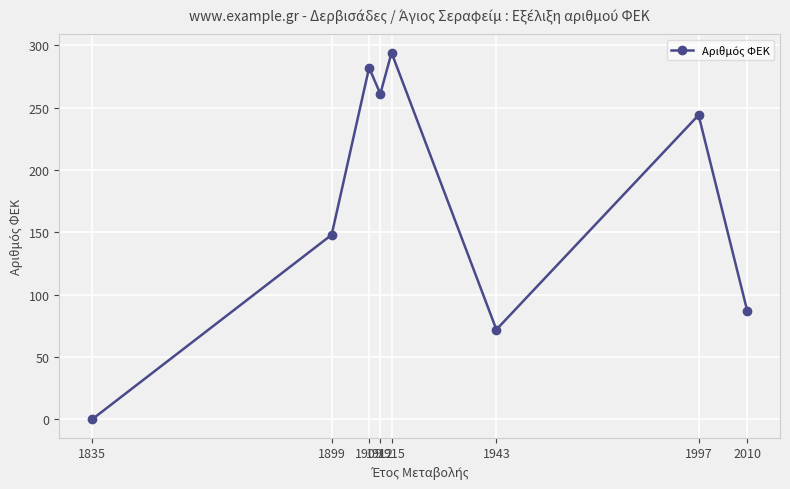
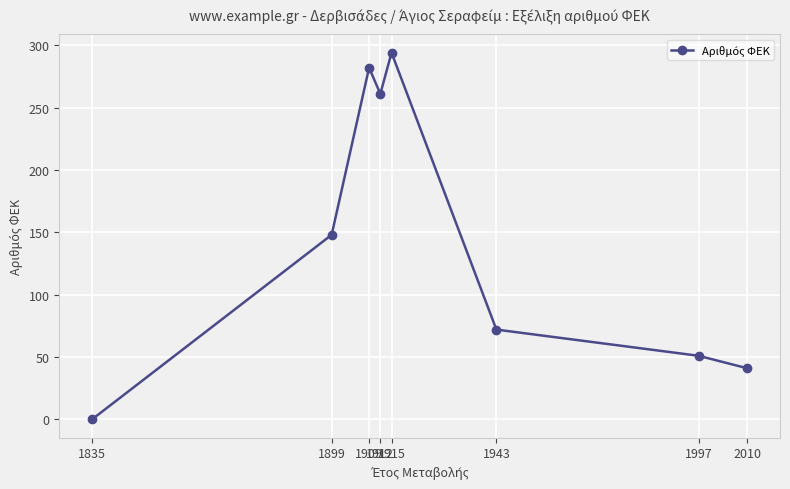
  {
    "1835": 0,
    "1899": 148,
    "1943": 72,
-   "1997": 244,
-   "2010": 87
+   "1997": 51,
+   "2010": 41
  }
